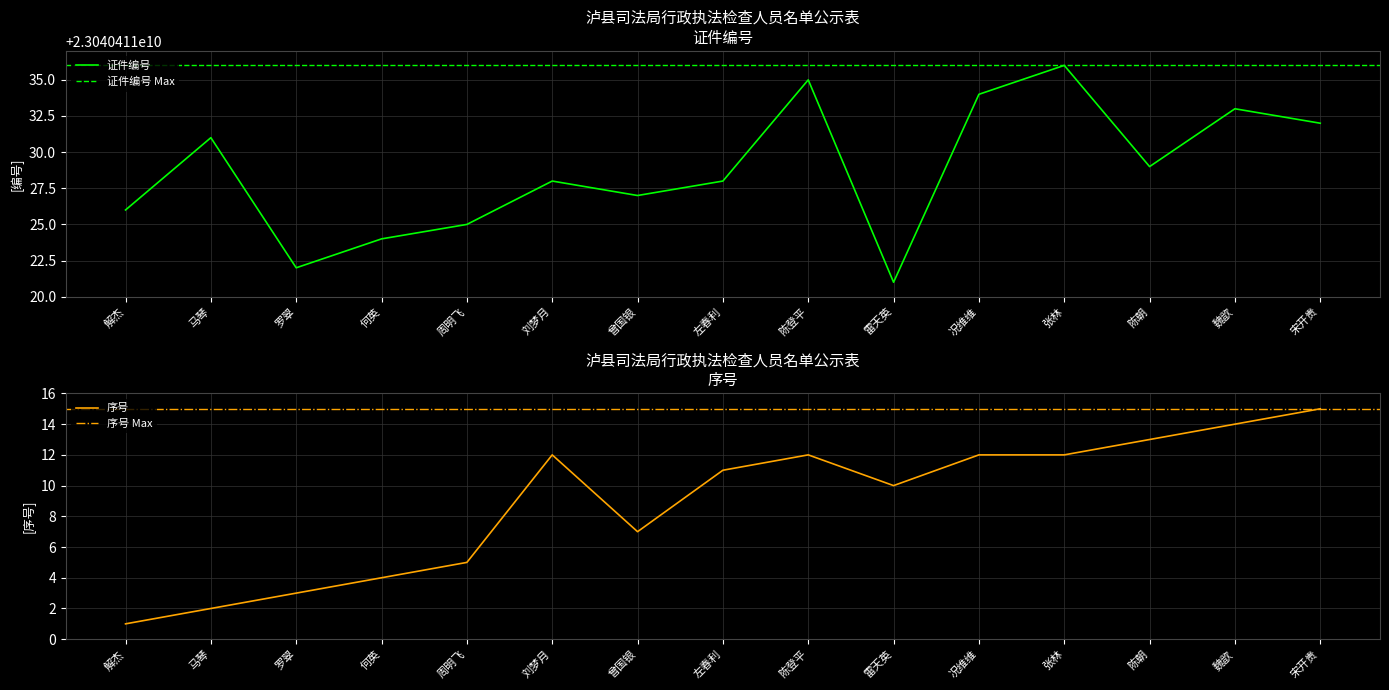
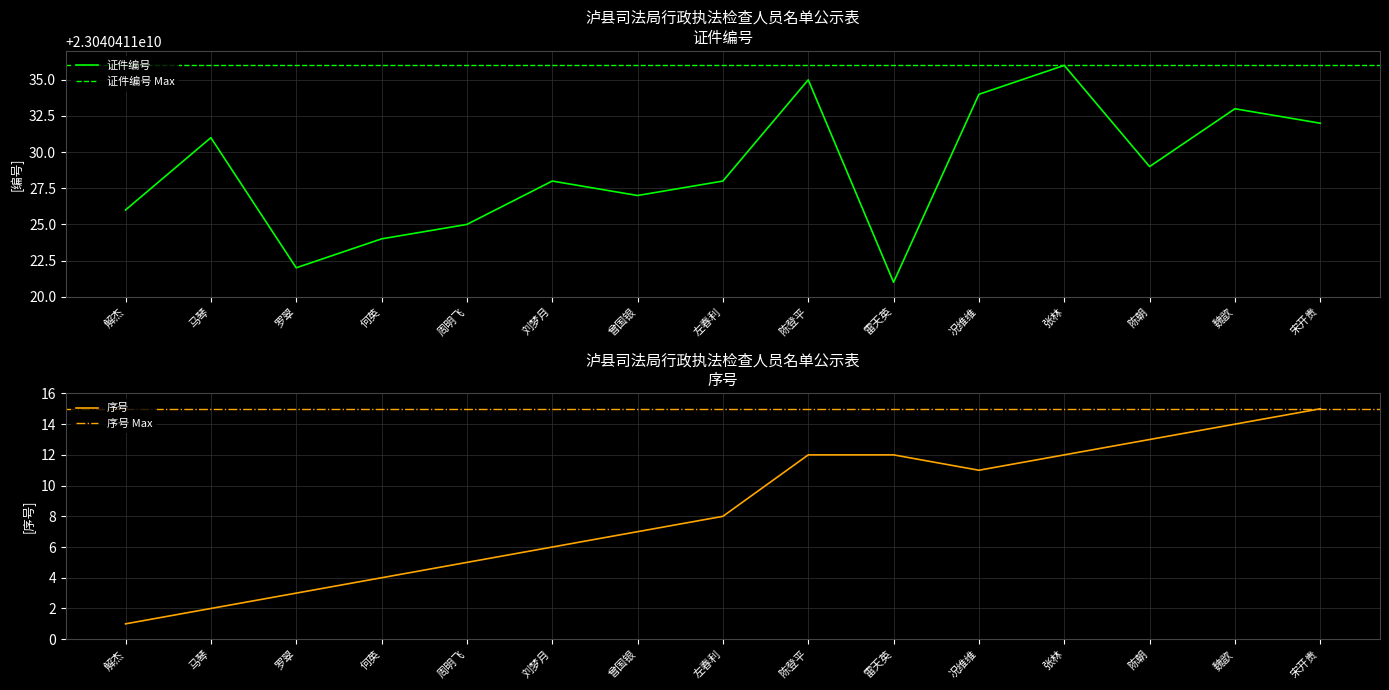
  {
    "泸县司法局行政执法检查人员名单公示表 证件编号": {
      "解杰": 23040411026.0,
      "马琴": 23040411031.0,
      "罗翠": 23040411022.0,
      "何英": 23040411024.0,
      "周明飞": 23040411025.0,
      "刘梦月": 23040411028.0,
      "曾国银": 23040411027.0,
      "左春利": 23040411028.0,
      "陈登平": 23040411035.0,
      "雷天英": 23040411021.0,
      "况维维": 23040411034.0,
      "张林": 23040411036.0,
      "陈朝": 23040411029.0,
      "魏歆": 23040411033.0,
      "宋开贵": 23040411032.0
    },
    "泸县司法局行政执法检查人员名单公示表 序号": {
      "解杰": 1,
      "马琴": 2,
      "罗翠": 3,
      "何英": 4,
      "周明飞": 5,
-     "刘梦月": 12,
+     "刘梦月": 6,
      "曾国银": 7,
-     "左春利": 11,
+     "左春利": 8,
      "陈登平": 12,
-     "雷天英": 10,
-     "况维维": 12,
+     "雷天英": 12,
+     "况维维": 11,
      "张林": 12,
      "陈朝": 13,
      "魏歆": 14,
      "宋开贵": 15
    }
  }
